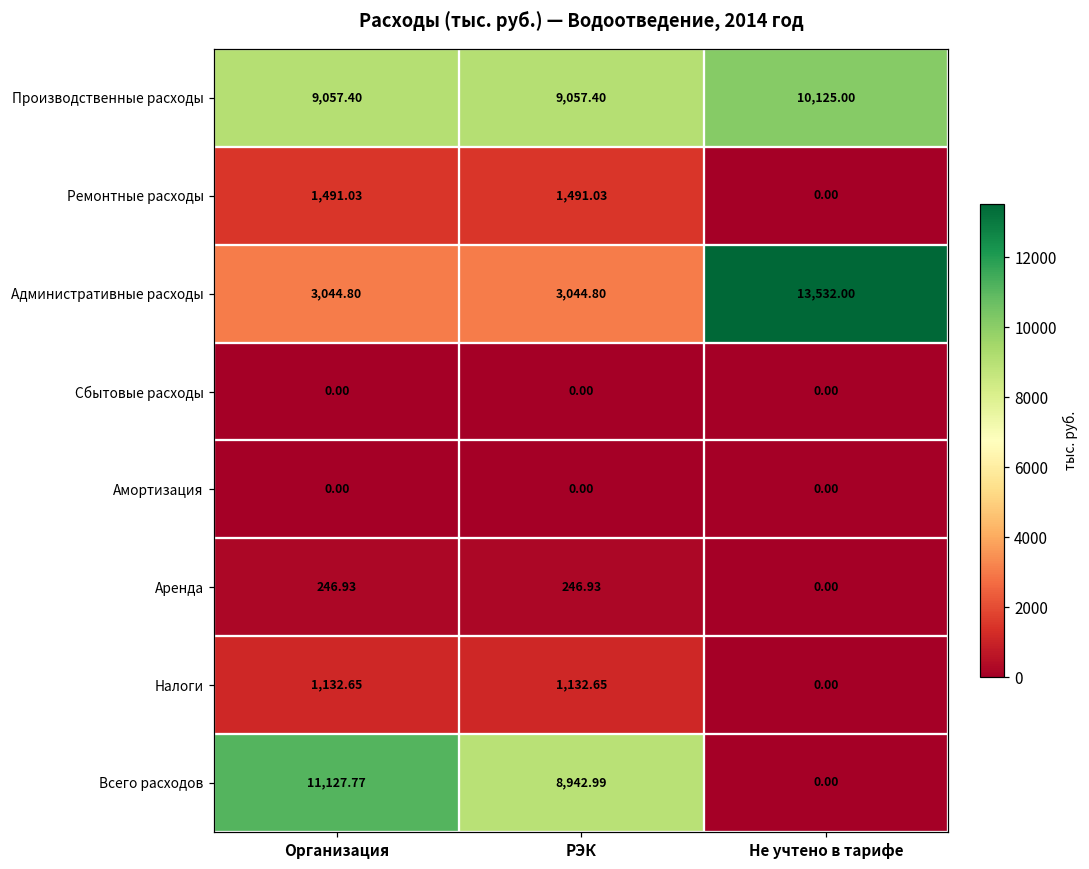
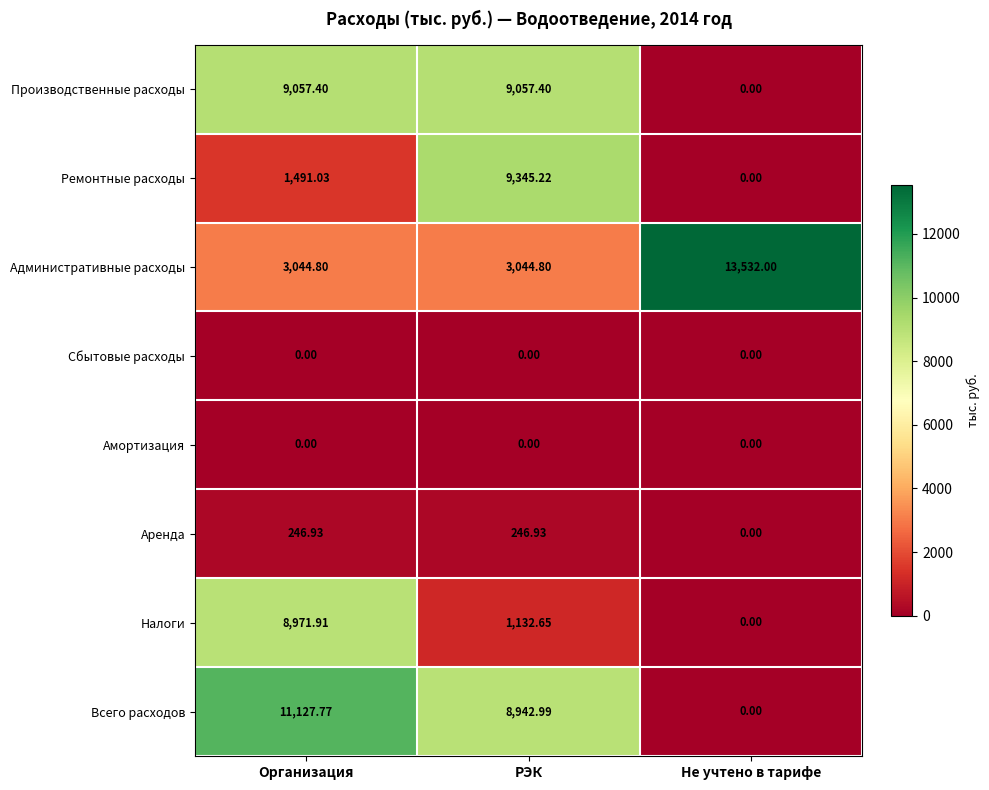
  {
    "Производственные расходы": {
      "Организация": "9,057.40",
      "РЭК": "9,057.40",
-     "Не учтено в тарифе": "10,125.00"
+     "Не учтено в тарифе": "0.00"
    },
    "Ремонтные расходы": {
      "Организация": "1,491.03",
-     "РЭК": "1,491.03",
+     "РЭК": "9,345.22",
      "Не учтено в тарифе": "0.00"
    },
    "Административные расходы": {
      "Организация": "3,044.80",
      "РЭК": "3,044.80",
      "Не учтено в тарифе": "13,532.00"
    },
    "Сбытовые расходы": {
      "Организация": "0.00",
      "РЭК": "0.00",
      "Не учтено в тарифе": "0.00"
    },
    "Амортизация": {
      "Организация": "0.00",
      "РЭК": "0.00",
      "Не учтено в тарифе": "0.00"
    },
    "Аренда": {
      "Организация": "246.93",
      "РЭК": "246.93",
      "Не учтено в тарифе": "0.00"
    },
    "Налоги": {
-     "Организация": "1,132.65",
+     "Организация": "8,971.91",
      "РЭК": "1,132.65",
      "Не учтено в тарифе": "0.00"
    },
    "Всего расходов": {
      "Организация": "11,127.77",
      "РЭК": "8,942.99",
      "Не учтено в тарифе": "0.00"
    }
  }
